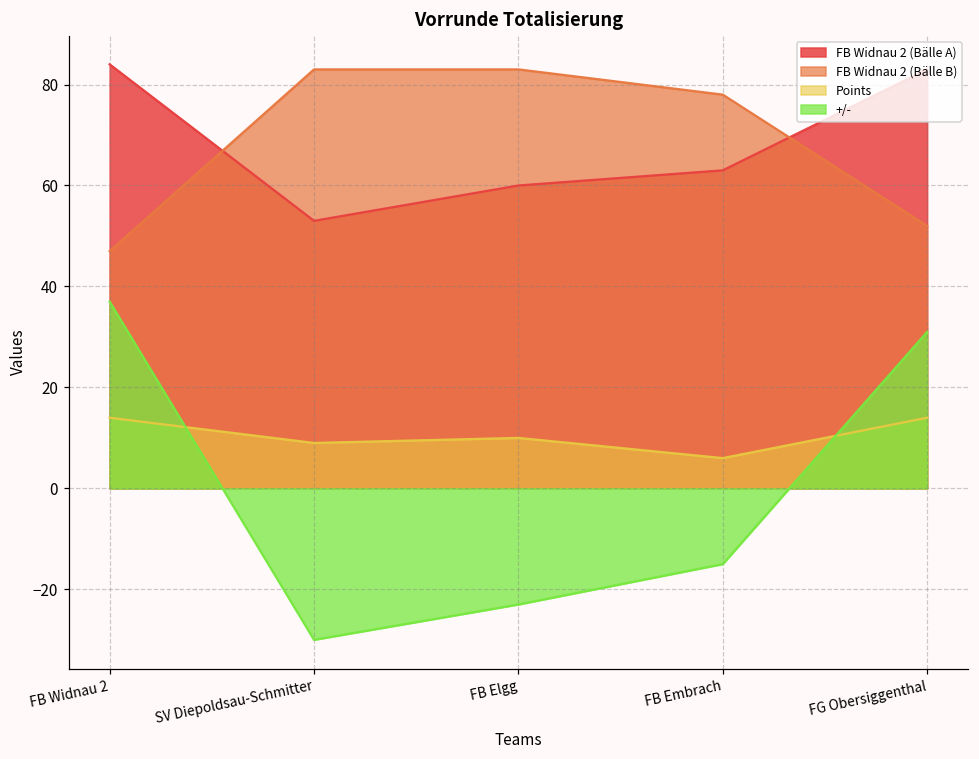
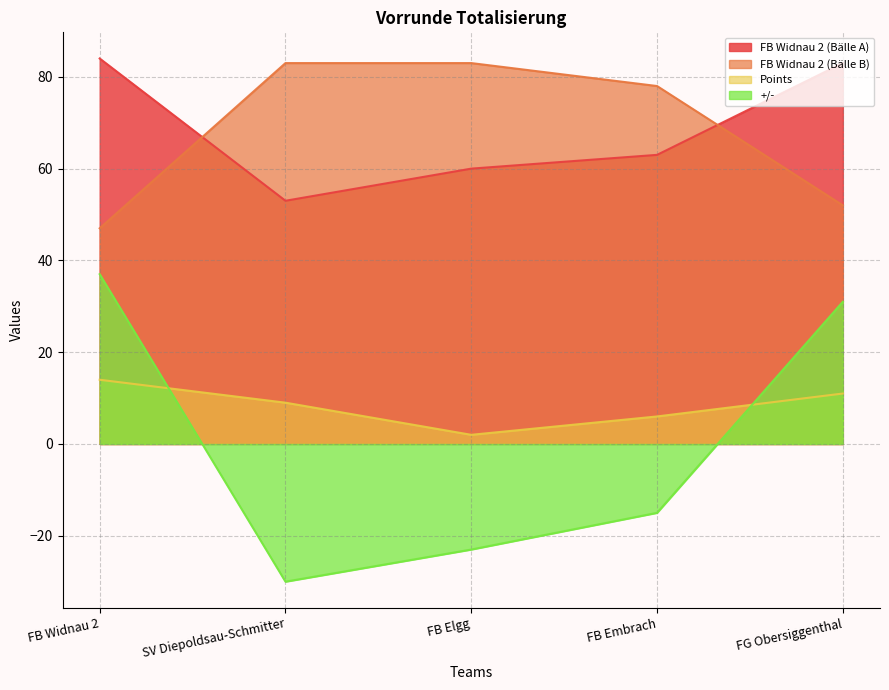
  {
    "Points": {
      "FB Widnau 2": 14,
      "SV Diepoldsau-Schmitter": 9,
-     "FB Elgg": 10,
+     "FB Elgg": 2,
      "FB Embrach": 6,
-     "FG Obersiggenthal": 14
+     "FG Obersiggenthal": 11
    }
  }
